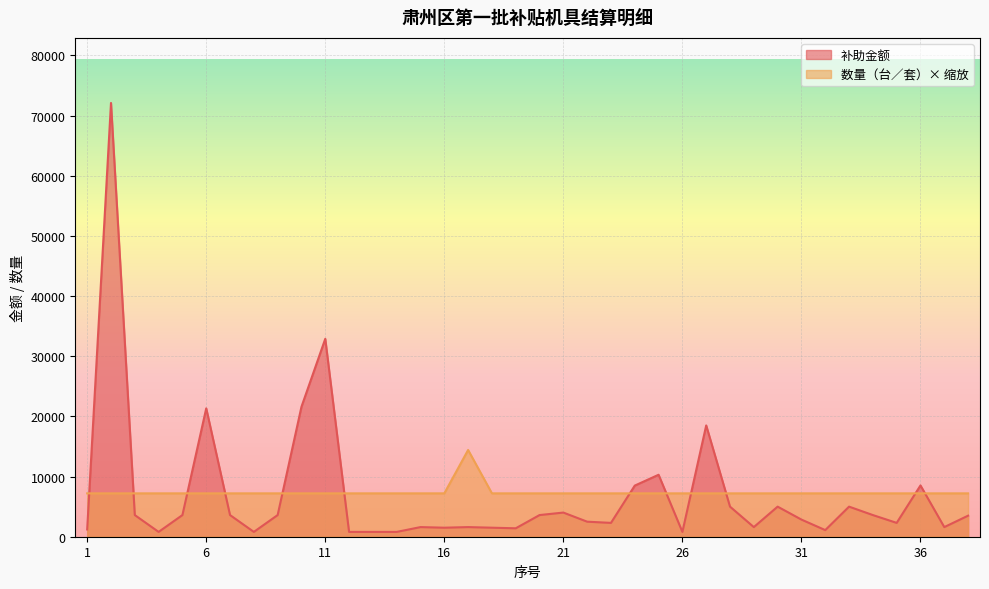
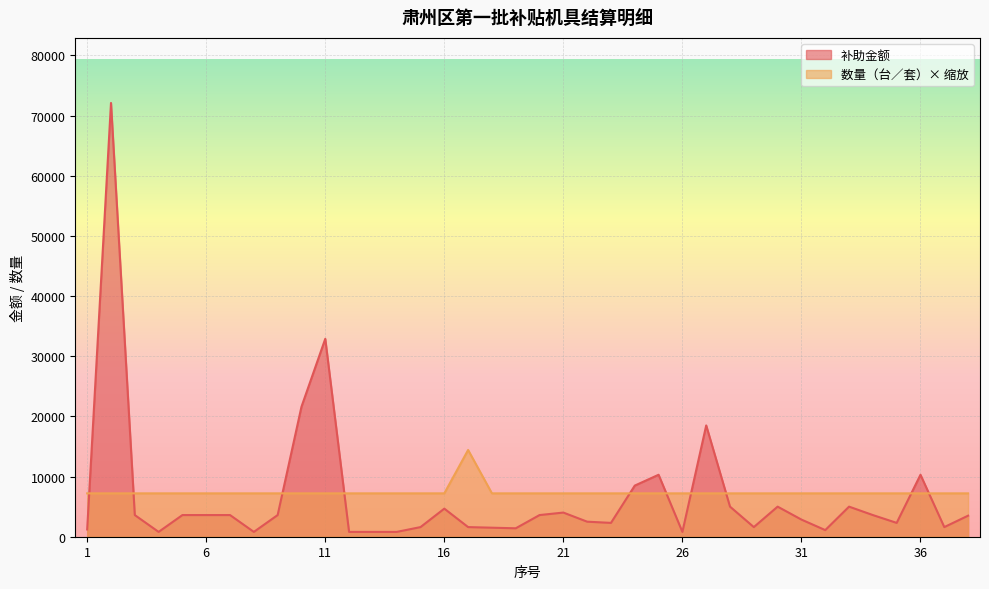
  {
    "补助金额": {
      "1": 1000,
-     "6": 21000,
+     "6": 4000,
      "11": 33000,
-     "16": 2000,
+     "16": 5000,
      "21": 4000,
      "26": 1000,
      "31": 3000,
-     "36": 9000
+     "36": 10000
    },
    "数量（台／套）× 缩放": {
      "1": 7000,
      "6": 7000,
      "11": 7000,
      "16": 7000,
      "21": 7000,
      "26": 7000,
      "31": 7000,
      "36": 7000
    }
  }
